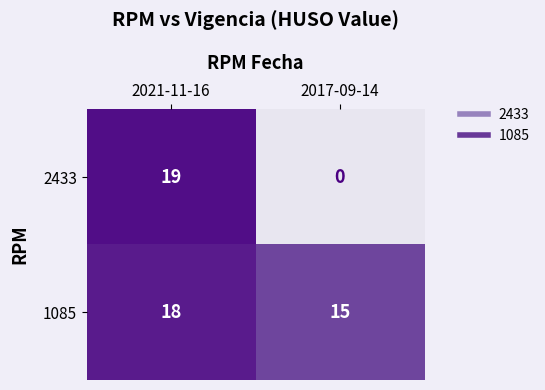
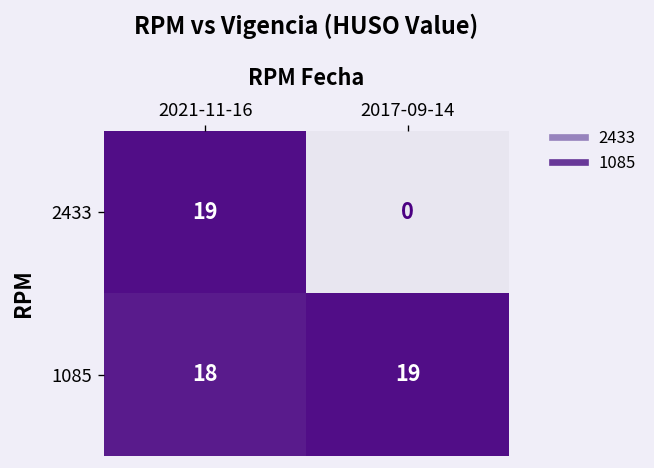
  {
    "2433": {
      "2021-11-16": 19,
      "2017-09-14": 0
    },
    "1085": {
      "2021-11-16": 18,
-     "2017-09-14": 15
+     "2017-09-14": 19
    }
  }
